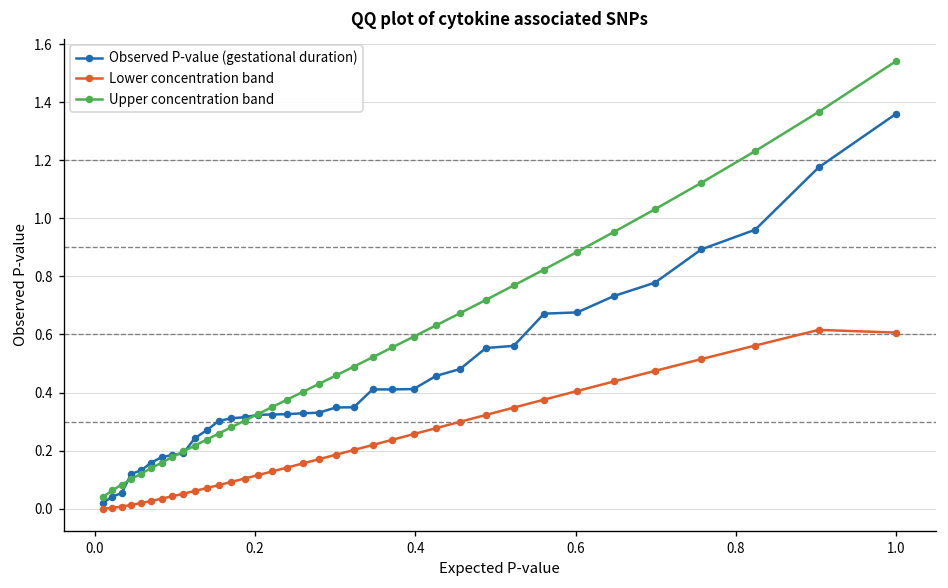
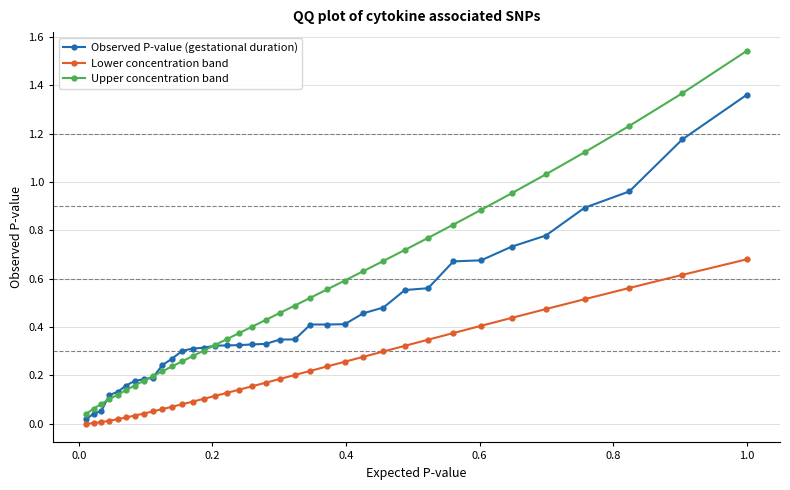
  {
    "Observed P-value (gestational duration)": {
      "1.0": 1.36
    },
    "Lower concentration band": {
-     "1.0": 0.61
+     "1.0": 0.68
    },
    "Upper concentration band": {
      "1.0": 1.54
    }
  }
